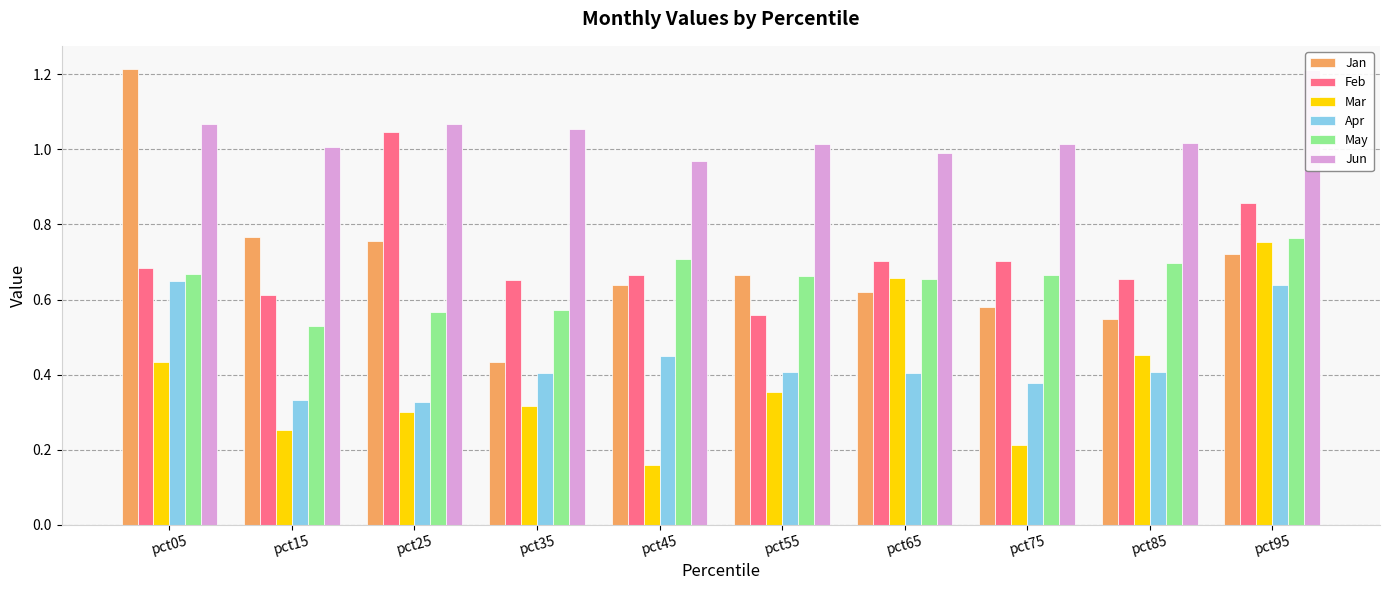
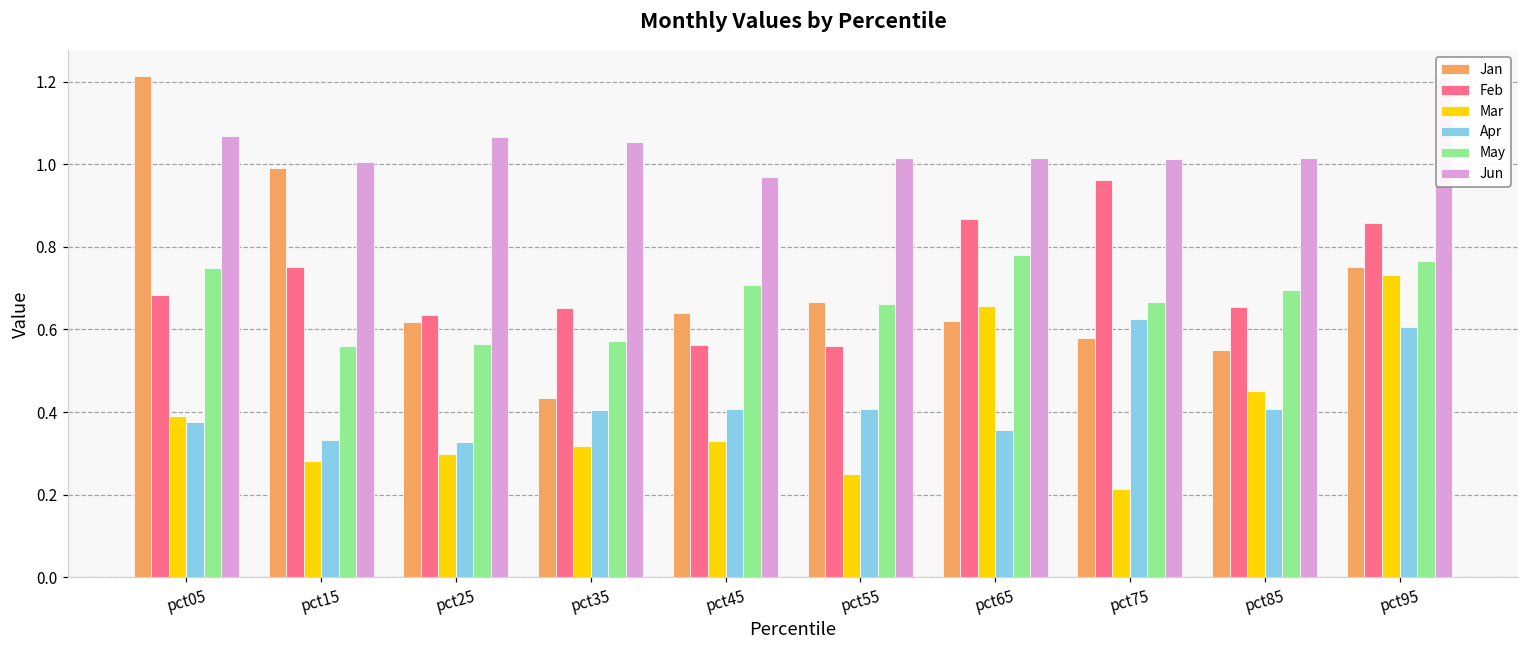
  {
    "Jan": {
      "pct05": 1.21,
-     "pct15": 0.77,
-     "pct25": 0.75,
+     "pct15": 0.99,
+     "pct25": 0.62,
      "pct35": 0.43,
      "pct45": 0.64,
      "pct55": 0.67,
      "pct65": 0.62,
      "pct75": 0.58,
      "pct85": 0.55,
-     "pct95": 0.72
+     "pct95": 0.75
    },
    "Feb": {
      "pct05": 0.68,
-     "pct15": 0.61,
-     "pct25": 1.05,
+     "pct15": 0.75,
+     "pct25": 0.63,
      "pct35": 0.65,
-     "pct45": 0.67,
+     "pct45": 0.56,
      "pct55": 0.56,
-     "pct65": 0.70,
-     "pct75": 0.70,
+     "pct65": 0.87,
+     "pct75": 0.96,
      "pct85": 0.65,
      "pct95": 0.86
    },
    "Mar": {
-     "pct05": 0.43,
-     "pct15": 0.25,
+     "pct05": 0.39,
+     "pct15": 0.28,
      "pct25": 0.30,
      "pct35": 0.32,
-     "pct45": 0.16,
-     "pct55": 0.35,
+     "pct45": 0.33,
+     "pct55": 0.25,
      "pct65": 0.66,
      "pct75": 0.21,
      "pct85": 0.45,
-     "pct95": 0.75
+     "pct95": 0.73
    },
    "Apr": {
-     "pct05": 0.65,
+     "pct05": 0.38,
      "pct15": 0.33,
      "pct25": 0.33,
      "pct35": 0.40,
-     "pct45": 0.45,
+     "pct45": 0.41,
      "pct55": 0.41,
-     "pct65": 0.40,
-     "pct75": 0.38,
+     "pct65": 0.36,
+     "pct75": 0.62,
      "pct85": 0.41,
-     "pct95": 0.64
+     "pct95": 0.61
    },
    "May": {
-     "pct05": 0.67,
-     "pct15": 0.53,
+     "pct05": 0.75,
+     "pct15": 0.56,
      "pct25": 0.57,
      "pct35": 0.57,
      "pct45": 0.71,
      "pct55": 0.66,
-     "pct65": 0.66,
+     "pct65": 0.78,
      "pct75": 0.67,
      "pct85": 0.70,
      "pct95": 0.77
    },
    "Jun": {
      "pct05": 1.07,
      "pct15": 1.01,
      "pct25": 1.07,
      "pct35": 1.05,
      "pct45": 0.97,
      "pct55": 1.02,
-     "pct65": 0.99,
+     "pct65": 1.02,
      "pct75": 1.01,
      "pct85": 1.02
    }
  }
